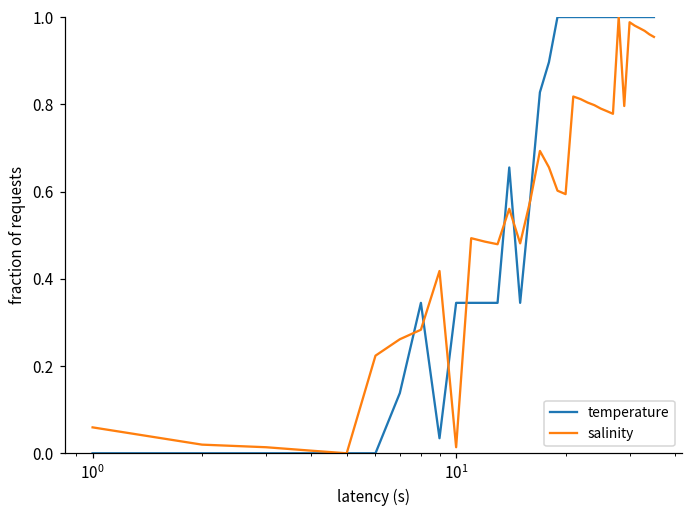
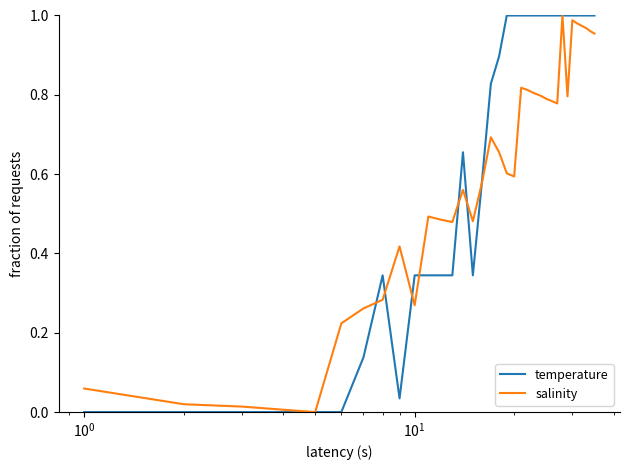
  {
    "temperature": {
      "10^0": 0.00,
      "10^1": 0.34
    },
    "salinity": {
      "10^0": 0.06,
-     "10^1": 0.01
+     "10^1": 0.27
    }
  }
